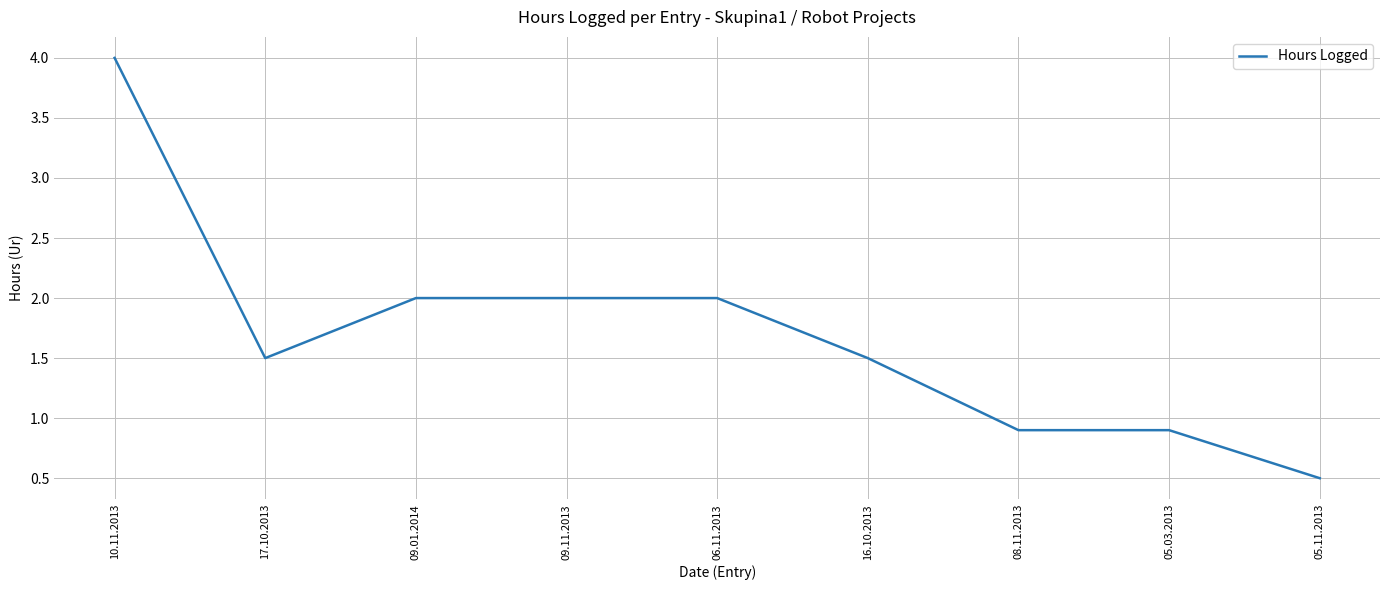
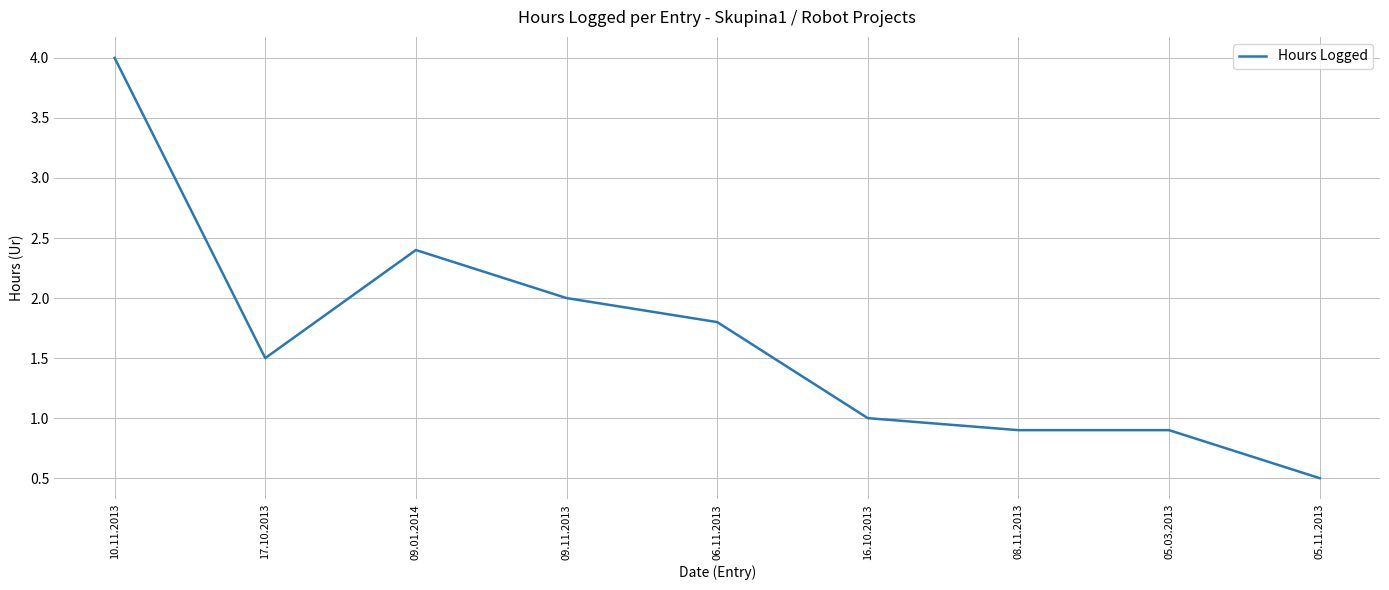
  {
    "10.11.2013": 4.0,
    "17.10.2013": 1.5,
-   "09.01.2014": 2.0,
+   "09.01.2014": 2.4,
    "09.11.2013": 2.0,
-   "06.11.2013": 2.0,
-   "16.10.2013": 1.5,
+   "06.11.2013": 1.8,
+   "16.10.2013": 1.0,
    "08.11.2013": 0.9,
    "05.03.2013": 0.9,
    "05.11.2013": 0.5
  }
